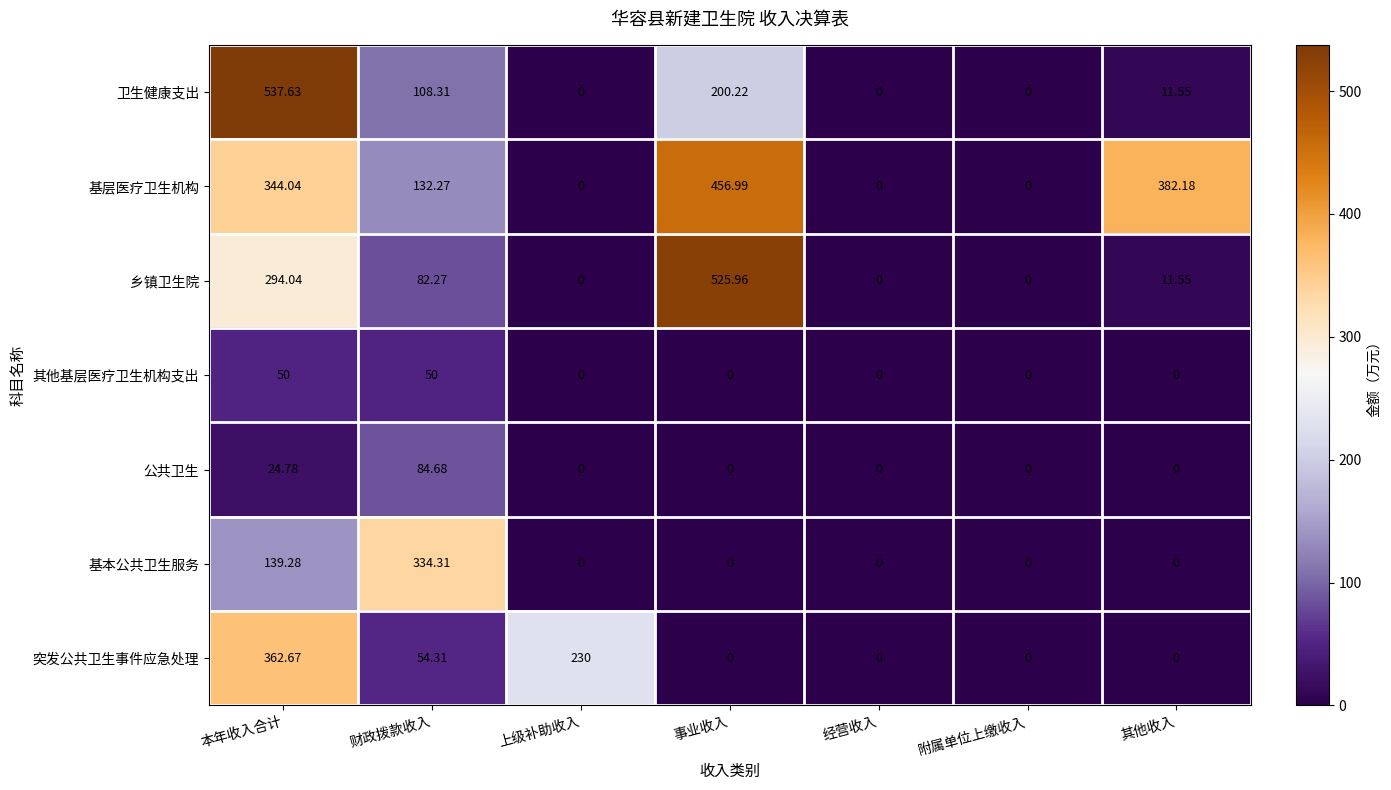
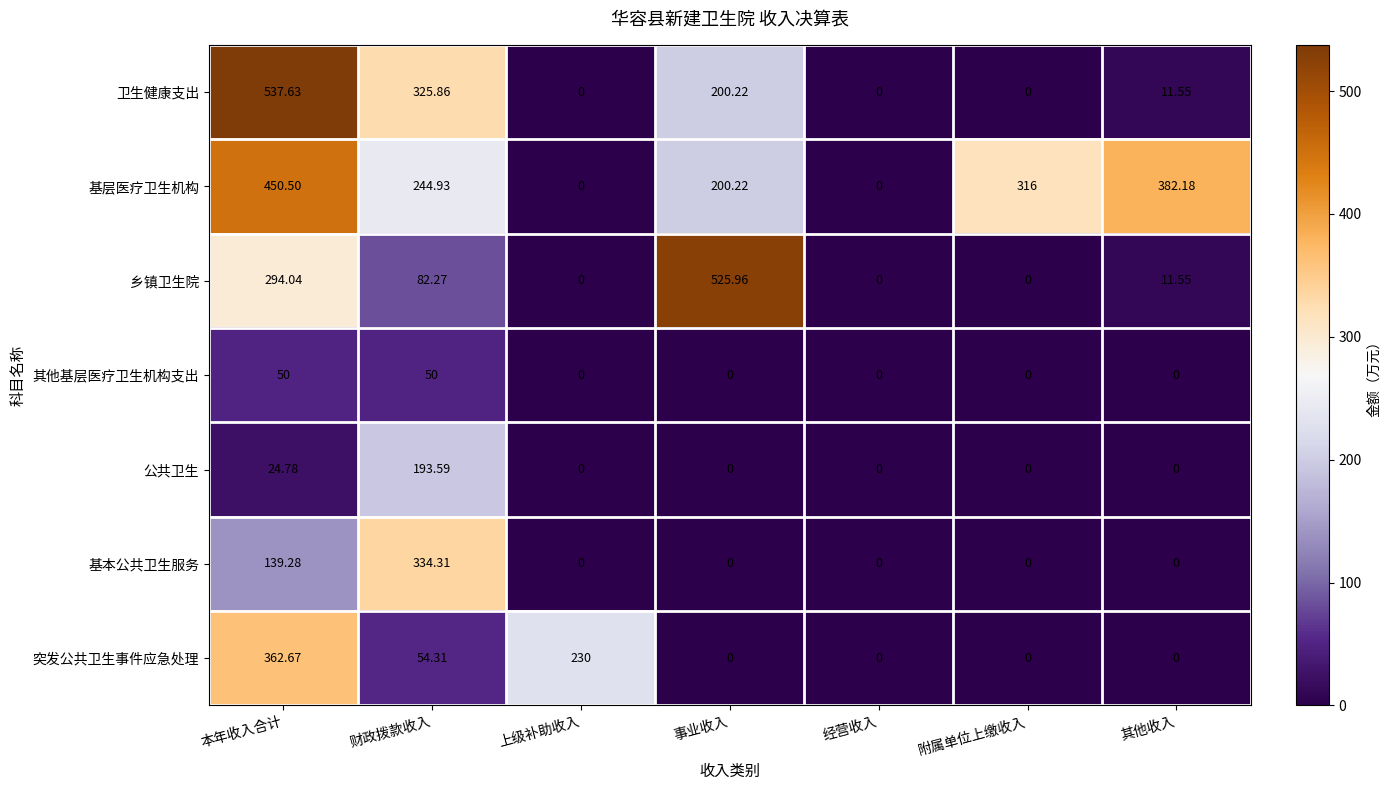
  {
    "卫生健康支出": {
      "本年收入合计": 537.63,
-     "财政拨款收入": 108.31,
+     "财政拨款收入": 325.86,
      "上级补助收入": 0,
      "事业收入": 200.22,
      "经营收入": 0,
      "附属单位上缴收入": 0,
      "其他收入": 11.55
    },
    "基层医疗卫生机构": {
-     "本年收入合计": 344.04,
-     "财政拨款收入": 132.27,
+     "本年收入合计": 450.50,
+     "财政拨款收入": 244.93,
      "上级补助收入": 0,
-     "事业收入": 456.99,
+     "事业收入": 200.22,
      "经营收入": 0,
-     "附属单位上缴收入": 0,
+     "附属单位上缴收入": 316,
      "其他收入": 382.18
    },
    "乡镇卫生院": {
      "本年收入合计": 294.04,
      "财政拨款收入": 82.27,
      "上级补助收入": 0,
      "事业收入": 525.96,
      "经营收入": 0,
      "附属单位上缴收入": 0,
      "其他收入": 11.55
    },
    "其他基层医疗卫生机构支出": {
      "本年收入合计": 50,
      "财政拨款收入": 50,
      "上级补助收入": 0,
      "事业收入": 0,
      "经营收入": 0,
      "附属单位上缴收入": 0,
      "其他收入": 0
    },
    "公共卫生": {
      "本年收入合计": 24.78,
-     "财政拨款收入": 84.68,
+     "财政拨款收入": 193.59,
      "上级补助收入": 0,
      "事业收入": 0,
      "经营收入": 0,
      "附属单位上缴收入": 0,
      "其他收入": 0
    },
    "基本公共卫生服务": {
      "本年收入合计": 139.28,
      "财政拨款收入": 334.31,
      "上级补助收入": 0,
      "事业收入": 0,
      "经营收入": 0,
      "附属单位上缴收入": 0,
      "其他收入": 0
    },
    "突发公共卫生事件应急处理": {
      "本年收入合计": 362.67,
      "财政拨款收入": 54.31,
      "上级补助收入": 230,
      "事业收入": 0,
      "经营收入": 0,
      "附属单位上缴收入": 0,
      "其他收入": 0
    }
  }
